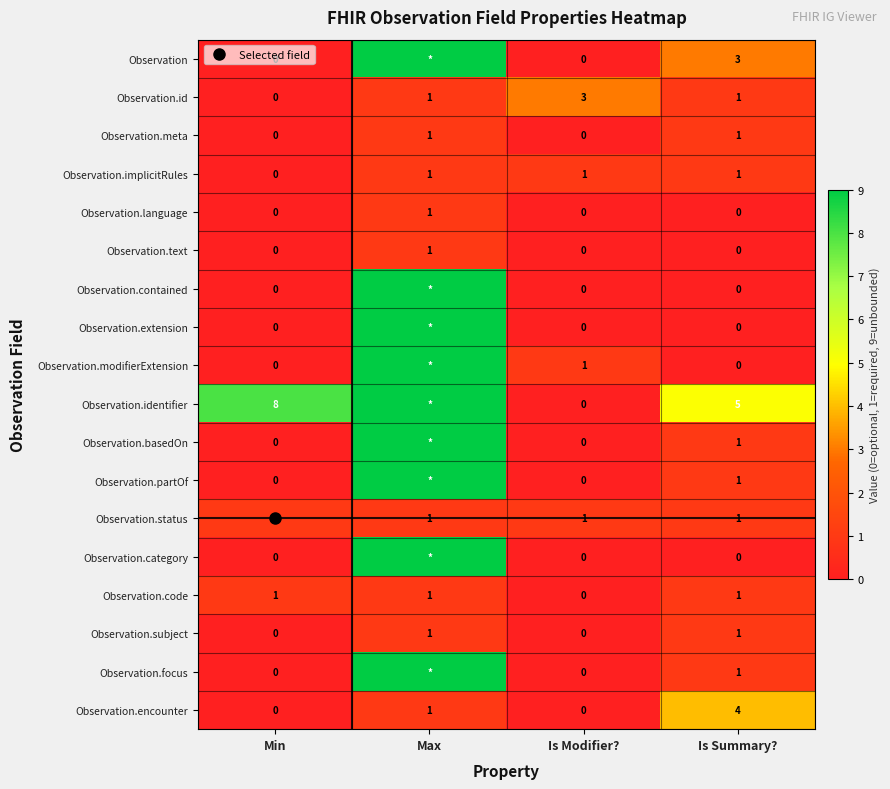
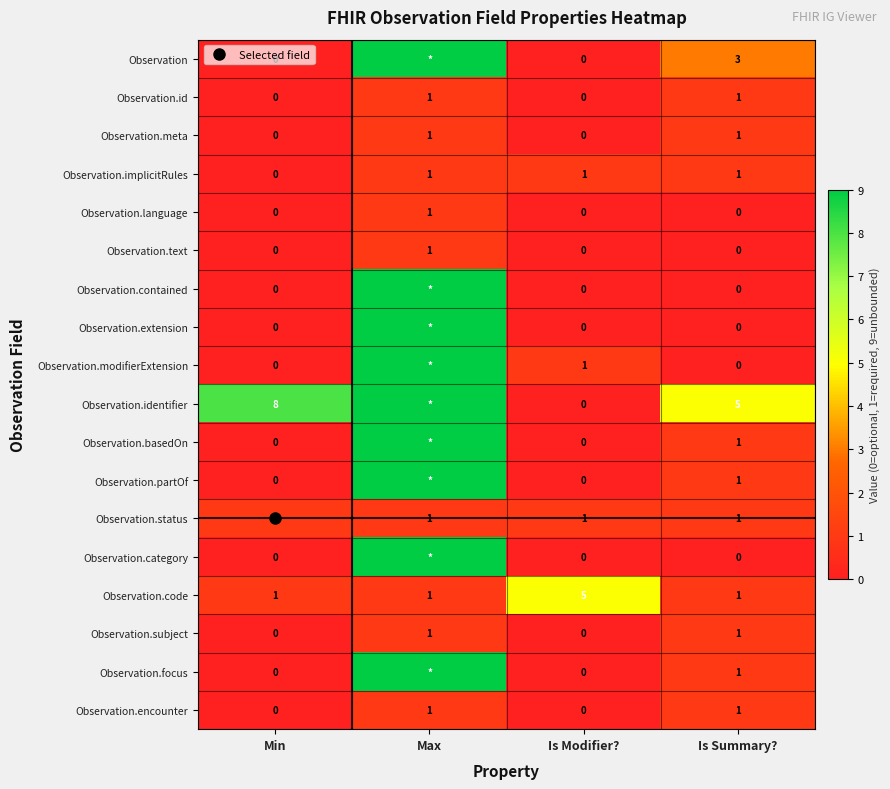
  {
    "Observation": {
      "Is Modifier?": 0,
      "Is Summary?": 3
    },
    "Observation.id": {
      "Min": 0,
      "Max": 1,
-     "Is Modifier?": 3,
+     "Is Modifier?": 0,
      "Is Summary?": 1
    },
    "Observation.meta": {
      "Min": 0,
      "Max": 1,
      "Is Modifier?": 0,
      "Is Summary?": 1
    },
    "Observation.implicitRules": {
      "Min": 0,
      "Max": 1,
      "Is Modifier?": 1,
      "Is Summary?": 1
    },
    "Observation.language": {
      "Min": 0,
      "Max": 1,
      "Is Modifier?": 0,
      "Is Summary?": 0
    },
    "Observation.text": {
      "Min": 0,
      "Max": 1,
      "Is Modifier?": 0,
      "Is Summary?": 0
    },
    "Observation.contained": {
      "Min": 0,
      "Is Modifier?": 0,
      "Is Summary?": 0
    },
    "Observation.extension": {
      "Min": 0,
      "Is Modifier?": 0,
      "Is Summary?": 0
    },
    "Observation.modifierExtension": {
      "Min": 0,
      "Is Modifier?": 1,
      "Is Summary?": 0
    },
    "Observation.identifier": {
      "Min": 8,
      "Is Modifier?": 0,
      "Is Summary?": 5
    },
    "Observation.basedOn": {
      "Min": 0,
      "Is Modifier?": 0,
      "Is Summary?": 1
    },
    "Observation.partOf": {
      "Min": 0,
      "Is Modifier?": 0,
      "Is Summary?": 1
    },
    "Observation.status": {
      "Max": 1,
      "Is Modifier?": 1,
      "Is Summary?": 1
    },
    "Observation.category": {
      "Min": 0,
      "Is Modifier?": 0,
      "Is Summary?": 0
    },
    "Observation.code": {
      "Min": 1,
      "Max": 1,
-     "Is Modifier?": 0,
+     "Is Modifier?": 5,
      "Is Summary?": 1
    },
    "Observation.subject": {
      "Min": 0,
      "Max": 1,
      "Is Modifier?": 0,
      "Is Summary?": 1
    },
    "Observation.focus": {
      "Min": 0,
      "Is Modifier?": 0,
      "Is Summary?": 1
    },
    "Observation.encounter": {
      "Min": 0,
      "Max": 1,
      "Is Modifier?": 0,
-     "Is Summary?": 4
+     "Is Summary?": 1
    }
  }
